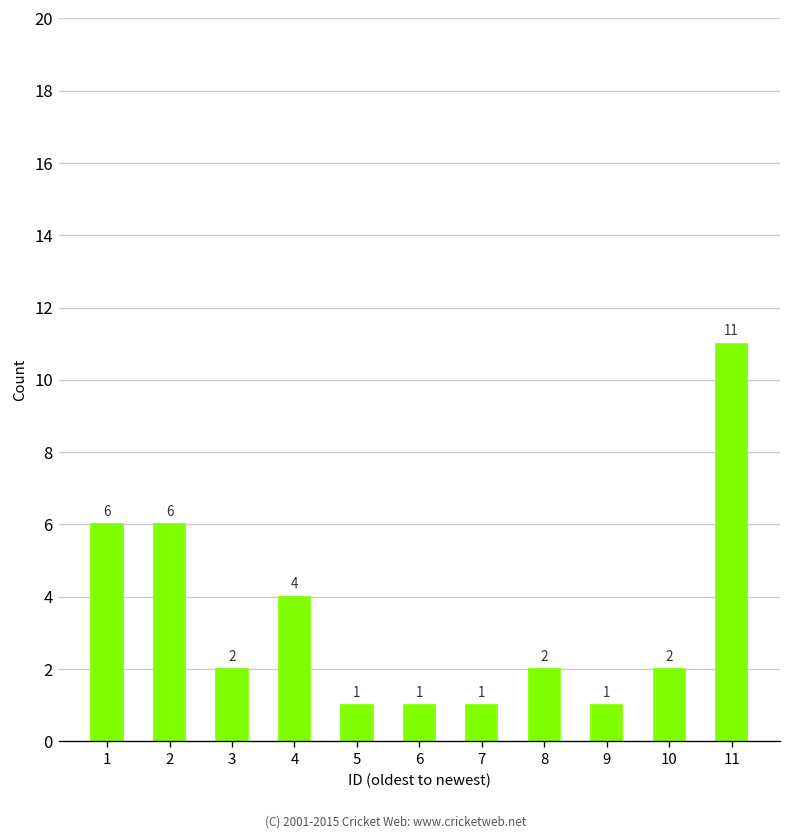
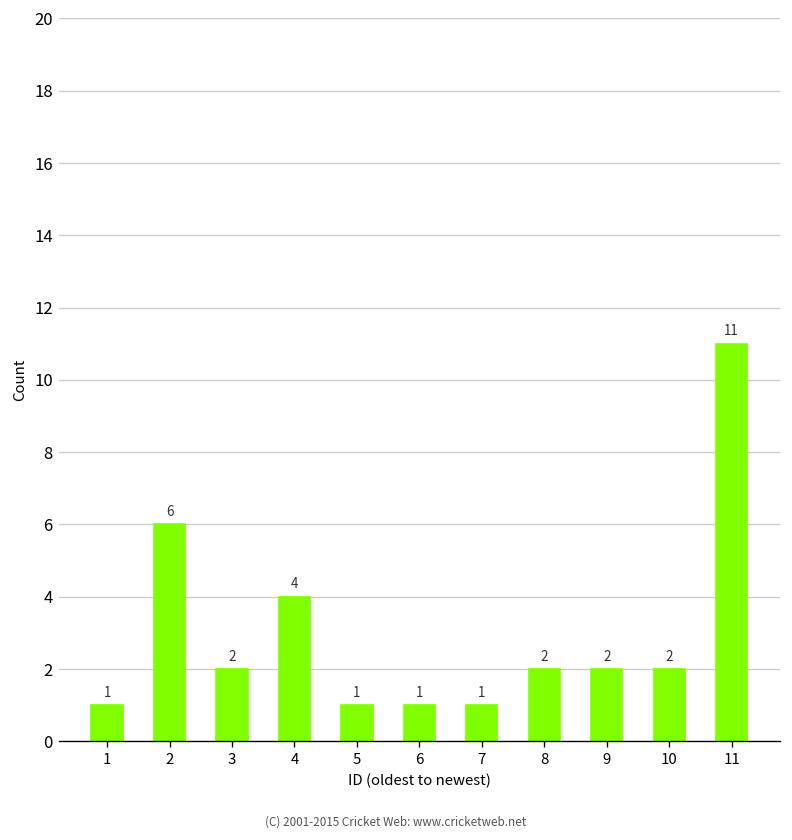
  {
-   "1": 6,
+   "1": 1,
    "2": 6,
    "3": 2,
    "4": 4,
    "5": 1,
    "6": 1,
    "7": 1,
    "8": 2,
-   "9": 1,
+   "9": 2,
    "10": 2,
    "11": 11
  }
